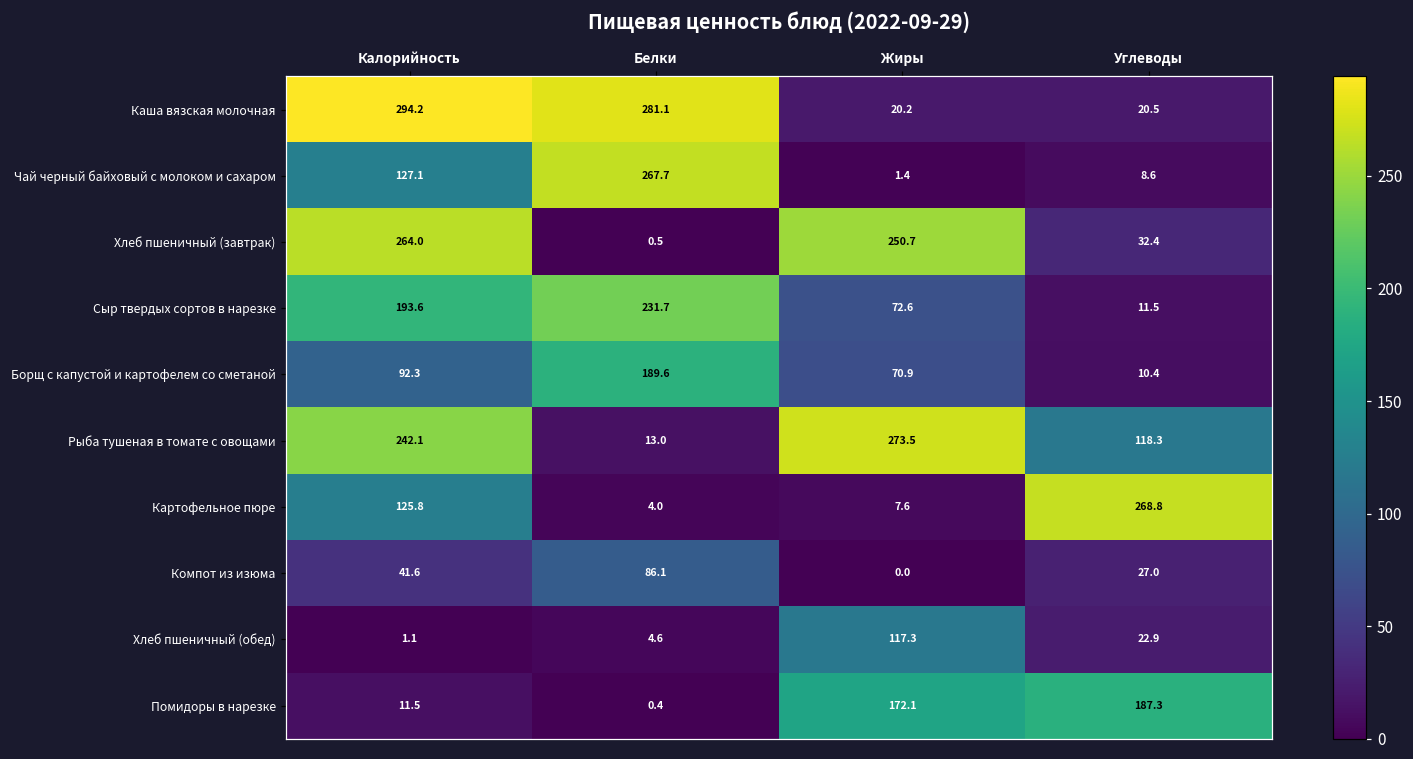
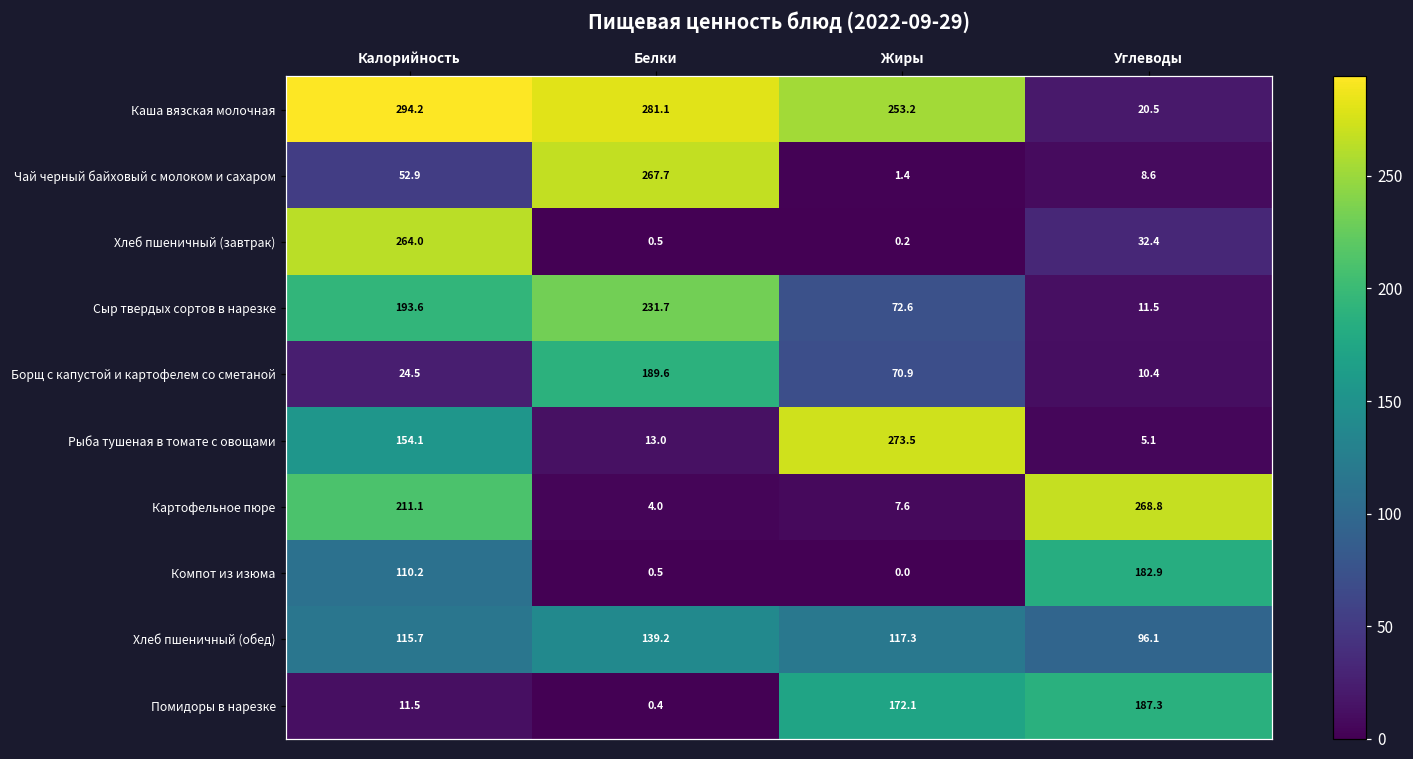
  {
    "Каша вязская молочная": {
      "Калорийность": 294.2,
      "Белки": 281.1,
-     "Жиры": 20.2,
+     "Жиры": 253.2,
      "Углеводы": 20.5
    },
    "Чай черный байховый с молоком и сахаром": {
-     "Калорийность": 127.1,
+     "Калорийность": 52.9,
      "Белки": 267.7,
      "Жиры": 1.4,
      "Углеводы": 8.6
    },
    "Хлеб пшеничный (завтрак)": {
      "Калорийность": 264.0,
      "Белки": 0.5,
-     "Жиры": 250.7,
+     "Жиры": 0.2,
      "Углеводы": 32.4
    },
    "Сыр твердых сортов в нарезке": {
      "Калорийность": 193.6,
      "Белки": 231.7,
      "Жиры": 72.6,
      "Углеводы": 11.5
    },
    "Борщ с капустой и картофелем со сметаной": {
-     "Калорийность": 92.3,
+     "Калорийность": 24.5,
      "Белки": 189.6,
      "Жиры": 70.9,
      "Углеводы": 10.4
    },
    "Рыба тушеная в томате с овощами": {
-     "Калорийность": 242.1,
+     "Калорийность": 154.1,
      "Белки": 13.0,
      "Жиры": 273.5,
-     "Углеводы": 118.3
+     "Углеводы": 5.1
    },
    "Картофельное пюре": {
-     "Калорийность": 125.8,
+     "Калорийность": 211.1,
      "Белки": 4.0,
      "Жиры": 7.6,
      "Углеводы": 268.8
    },
    "Компот из изюма": {
-     "Калорийность": 41.6,
-     "Белки": 86.1,
+     "Калорийность": 110.2,
+     "Белки": 0.5,
      "Жиры": 0.0,
-     "Углеводы": 27.0
+     "Углеводы": 182.9
    },
    "Хлеб пшеничный (обед)": {
-     "Калорийность": 1.1,
-     "Белки": 4.6,
+     "Калорийность": 115.7,
+     "Белки": 139.2,
      "Жиры": 117.3,
-     "Углеводы": 22.9
+     "Углеводы": 96.1
    },
    "Помидоры в нарезке": {
      "Калорийность": 11.5,
      "Белки": 0.4,
      "Жиры": 172.1,
      "Углеводы": 187.3
    }
  }
